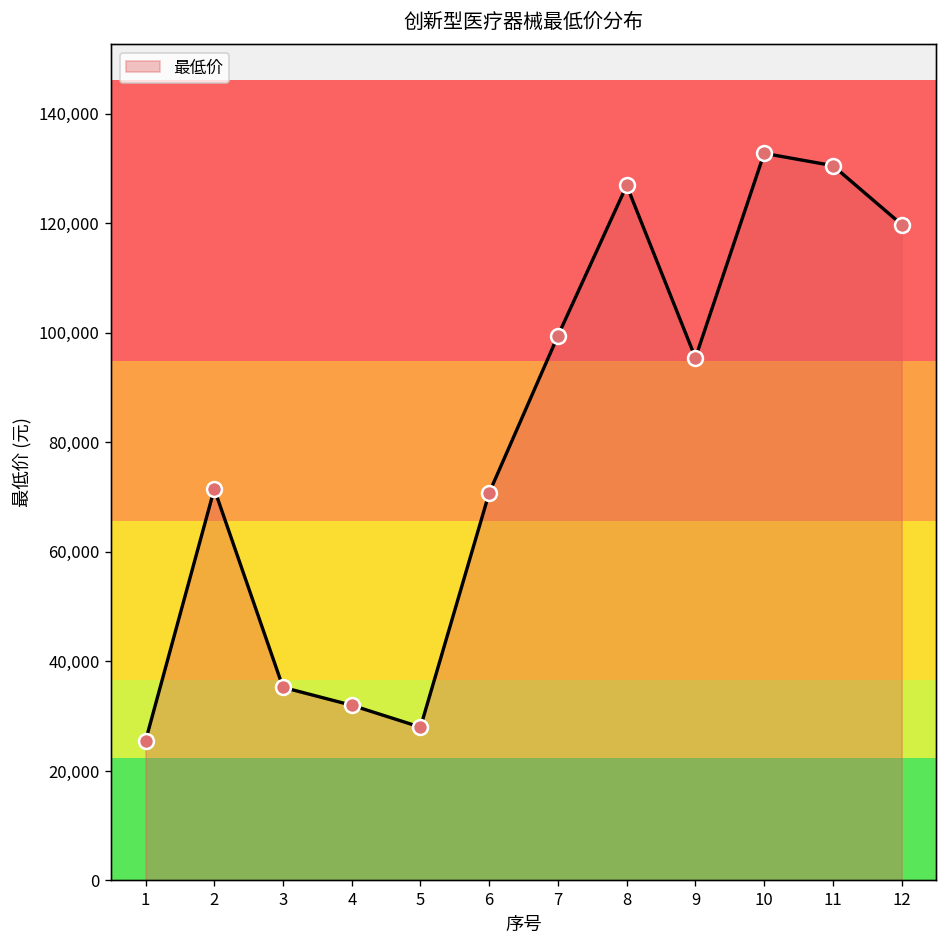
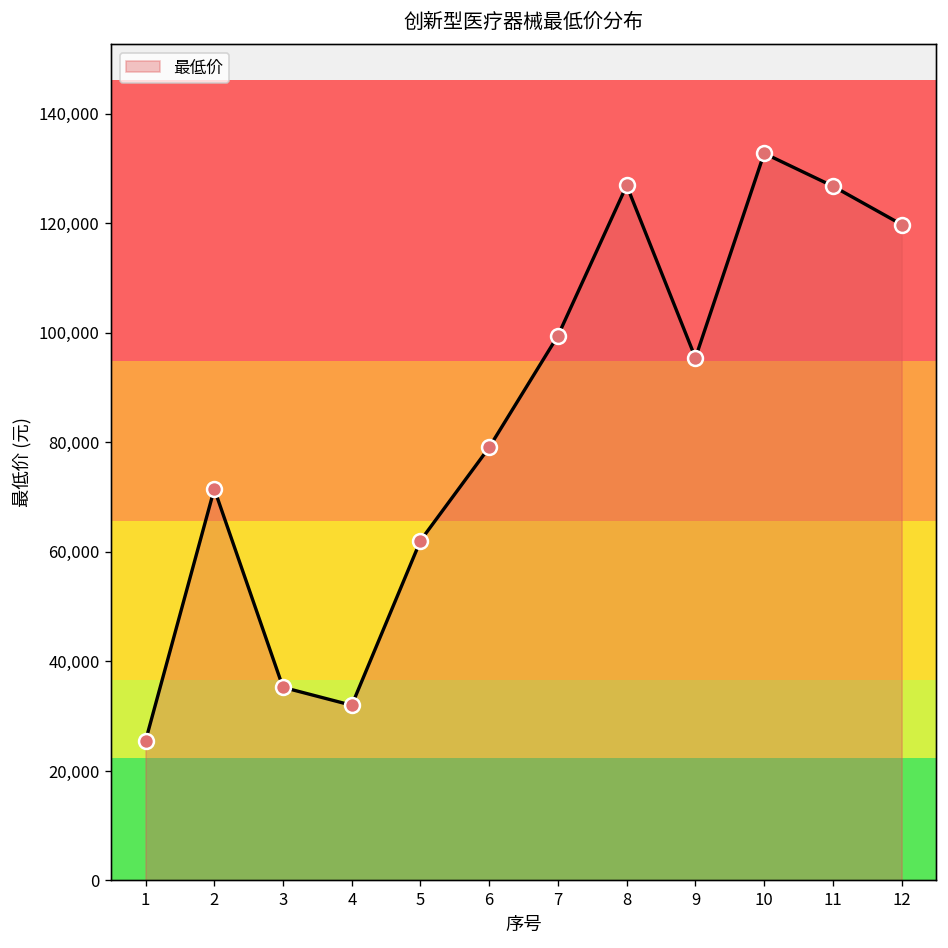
  {
    "1": "26,000",
    "2": "72,000",
    "3": "35,000",
    "4": "32,000",
-   "5": "28,000",
-   "6": "71,000",
+   "5": "62,000",
+   "6": "79,000",
    "7": "100,000",
    "8": "127,000",
    "9": "95,000",
    "10": "133,000",
-   "11": "131,000",
+   "11": "127,000",
    "12": "120,000"
  }
